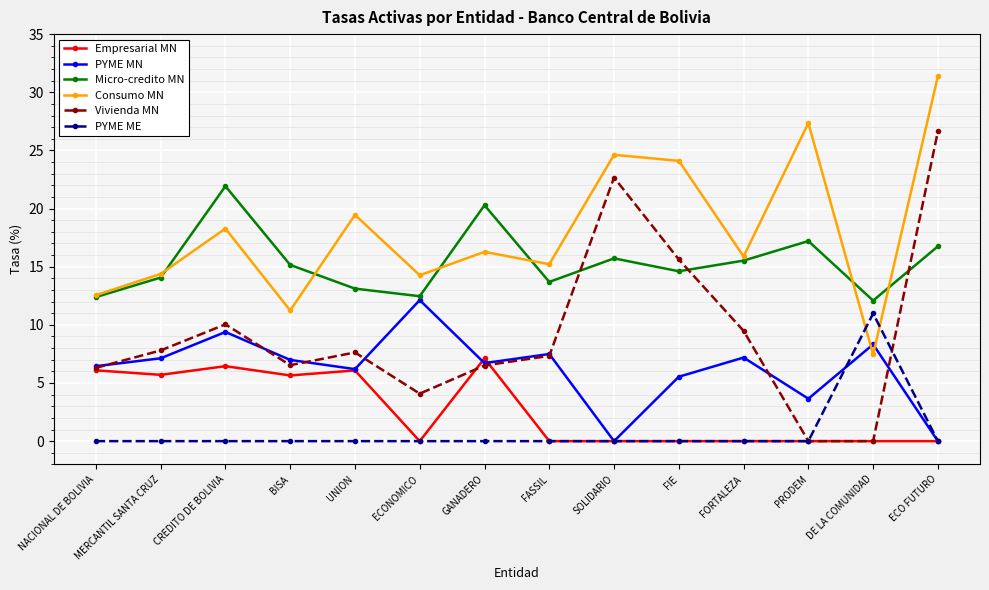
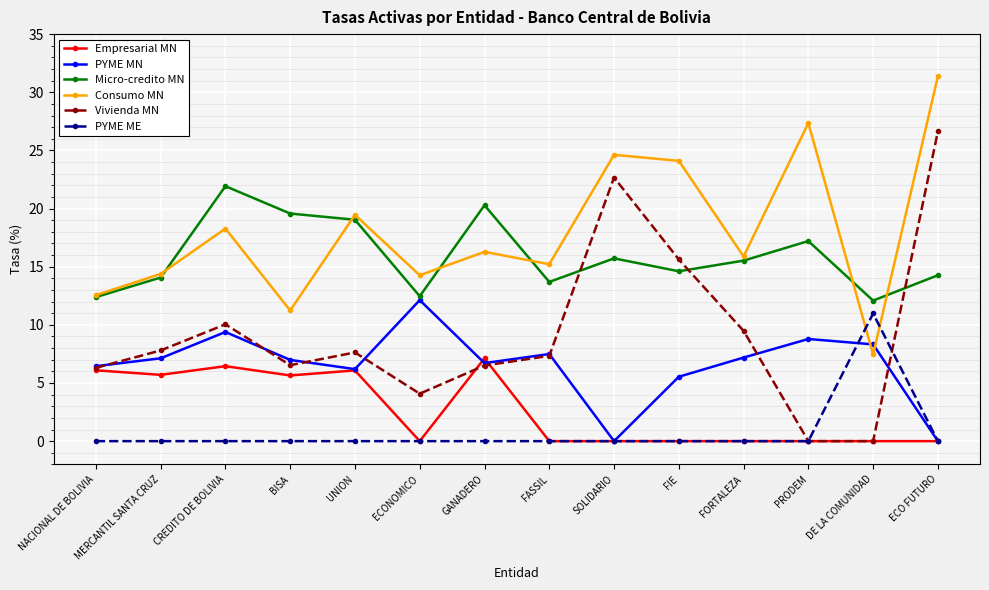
  {
    "Empresarial MN": {
      "MERCANTIL SANTA CRUZ": 5.7,
      "CREDITO DE BOLIVIA": 6.4,
      "BISA": 5.6,
      "GANADERO": 7.1
    },
    "PYME MN": {
      "MERCANTIL SANTA CRUZ": 7.1,
      "CREDITO DE BOLIVIA": 9.4,
      "BISA": 7.0,
      "ECONOMICO": 12.1,
      "FIE": 5.5,
      "FORTALEZA": 7.2,
-     "PRODEM": 3.6,
+     "PRODEM": 8.8,
      "DE LA COMUNIDAD": 8.3
    },
    "Micro-credito MN": {
      "MERCANTIL SANTA CRUZ": 14.1,
      "CREDITO DE BOLIVIA": 21.9,
-     "BISA": 15.2,
-     "UNION": 13.1,
+     "BISA": 19.6,
+     "UNION": 19.0,
      "ECONOMICO": 12.5,
      "GANADERO": 20.3,
      "FASSIL": 13.7,
      "SOLIDARIO": 15.7,
      "FIE": 14.6,
      "FORTALEZA": 15.5,
      "PRODEM": 17.2,
      "DE LA COMUNIDAD": 12.1,
-     "ECO FUTURO": 16.8
+     "ECO FUTURO": 14.3
    },
    "Consumo MN": {
      "MERCANTIL SANTA CRUZ": 14.4,
      "CREDITO DE BOLIVIA": 18.3,
      "BISA": 11.2,
      "UNION": 19.5,
      "ECONOMICO": 14.3,
      "GANADERO": 16.3,
      "FASSIL": 15.2,
      "SOLIDARIO": 24.6,
      "FIE": 24.1,
      "FORTALEZA": 15.9,
      "PRODEM": 27.4,
      "DE LA COMUNIDAD": 7.5,
      "ECO FUTURO": 31.4
    },
    "Vivienda MN": {
      "MERCANTIL SANTA CRUZ": 7.8,
      "CREDITO DE BOLIVIA": 10.0,
      "BISA": 6.5,
      "UNION": 7.6,
      "ECONOMICO": 4.1,
      "SOLIDARIO": 22.7,
      "FIE": 15.6,
      "FORTALEZA": 9.5,
      "ECO FUTURO": 26.6
    },
    "PYME ME": {
      "NACIONAL DE BOLIVIA": 0.0,
      "MERCANTIL SANTA CRUZ": 0.0,
      "CREDITO DE BOLIVIA": 0.0,
      "BISA": 0.0,
      "UNION": 0.0,
      "GANADERO": 0.0,
      "DE LA COMUNIDAD": 11.0
    }
  }
